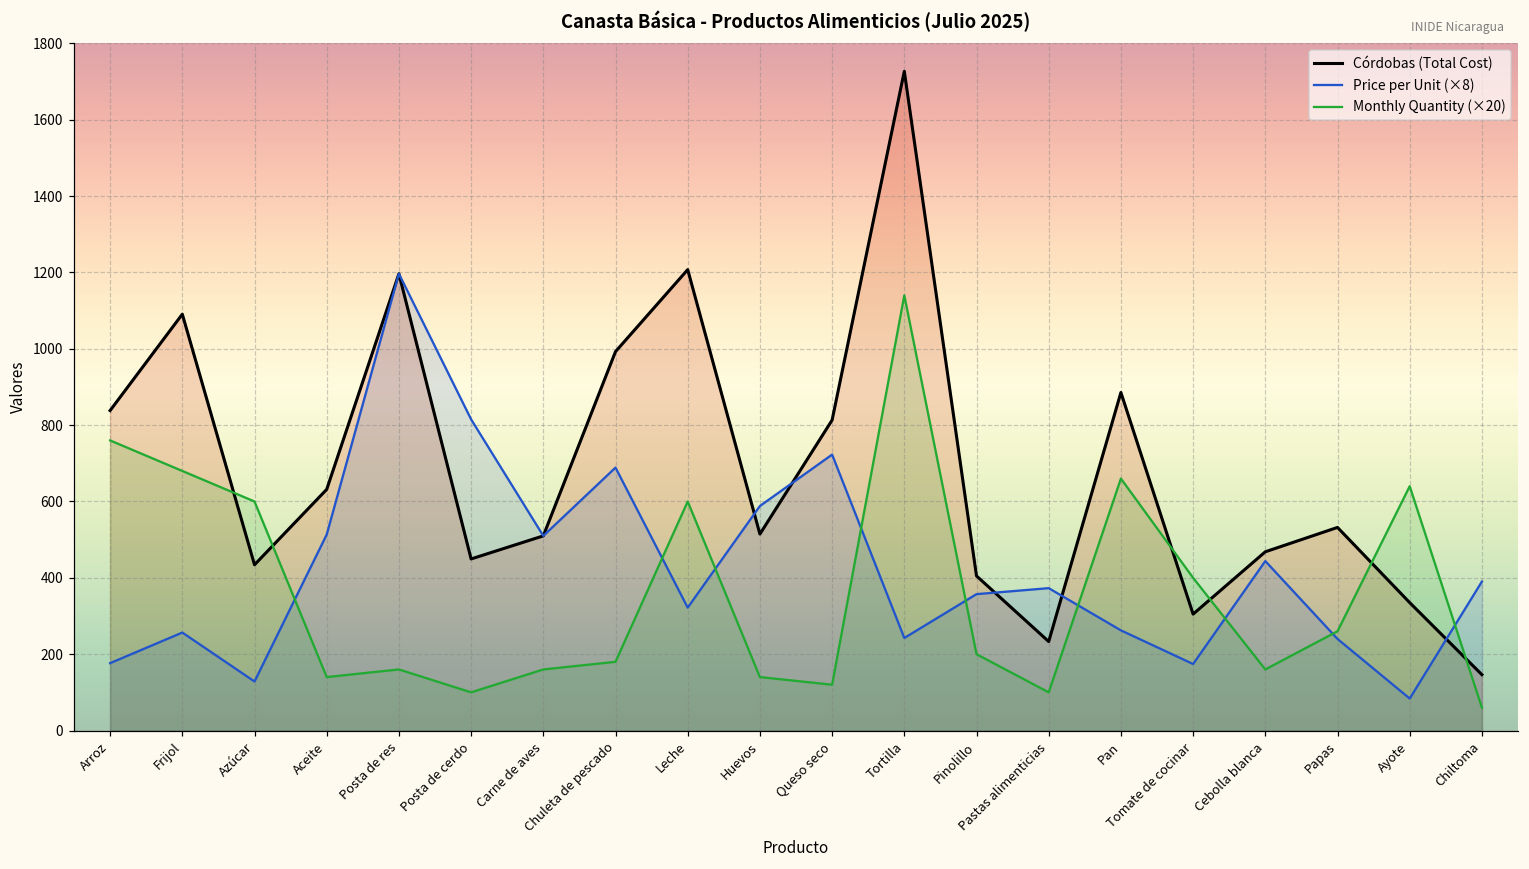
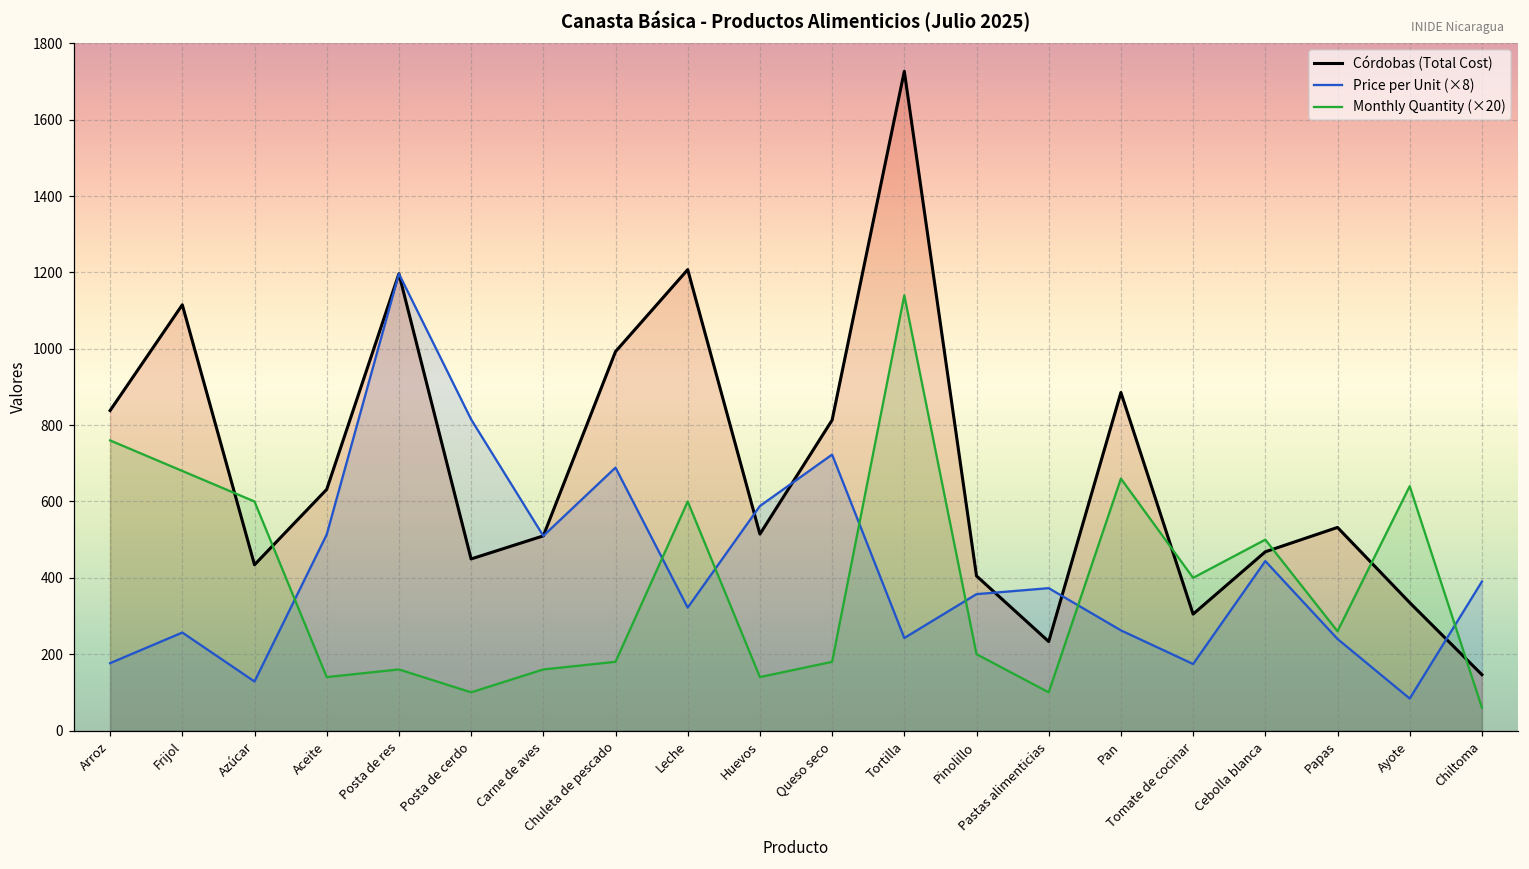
  {
    "Córdobas (Total Cost)": {
      "Arroz": 840,
-     "Frijol": 1090,
+     "Frijol": 1120,
      "Azúcar": 430,
      "Aceite": 630,
      "Posta de cerdo": 450,
      "Chuleta de pescado": 990,
      "Leche": 1210,
      "Huevos": 510,
      "Queso seco": 810,
      "Tortilla": 1730,
      "Pinolillo": 410,
      "Pastas alimenticias": 230,
      "Pan": 890,
      "Tomate de cocinar": 300,
      "Cebolla blanca": 470,
      "Papas": 530,
      "Ayote": 340,
      "Chiltoma": 150
    },
    "Price per Unit (×8)": {
      "Arroz": 180,
      "Frijol": 260,
      "Azúcar": 130,
      "Aceite": 510,
      "Posta de cerdo": 820,
      "Chuleta de pescado": 690,
      "Leche": 320,
      "Huevos": 590,
      "Queso seco": 720,
      "Tortilla": 240,
      "Pinolillo": 360,
      "Pastas alimenticias": 370,
      "Pan": 260,
      "Tomate de cocinar": 170,
      "Cebolla blanca": 440,
      "Papas": 240,
      "Ayote": 80,
      "Chiltoma": 390
    },
    "Monthly Quantity (×20)": {
      "Arroz": 760,
      "Frijol": 680,
      "Azúcar": 600,
      "Aceite": 140,
      "Posta de res": 160,
      "Posta de cerdo": 100,
      "Carne de aves": 160,
      "Chuleta de pescado": 180,
      "Leche": 600,
      "Huevos": 140,
-     "Queso seco": 120,
+     "Queso seco": 180,
      "Tortilla": 1140,
      "Pinolillo": 200,
      "Pastas alimenticias": 100,
      "Pan": 660,
      "Tomate de cocinar": 400,
-     "Cebolla blanca": 160,
+     "Cebolla blanca": 500,
      "Papas": 260,
      "Ayote": 640,
      "Chiltoma": 60
    }
  }
